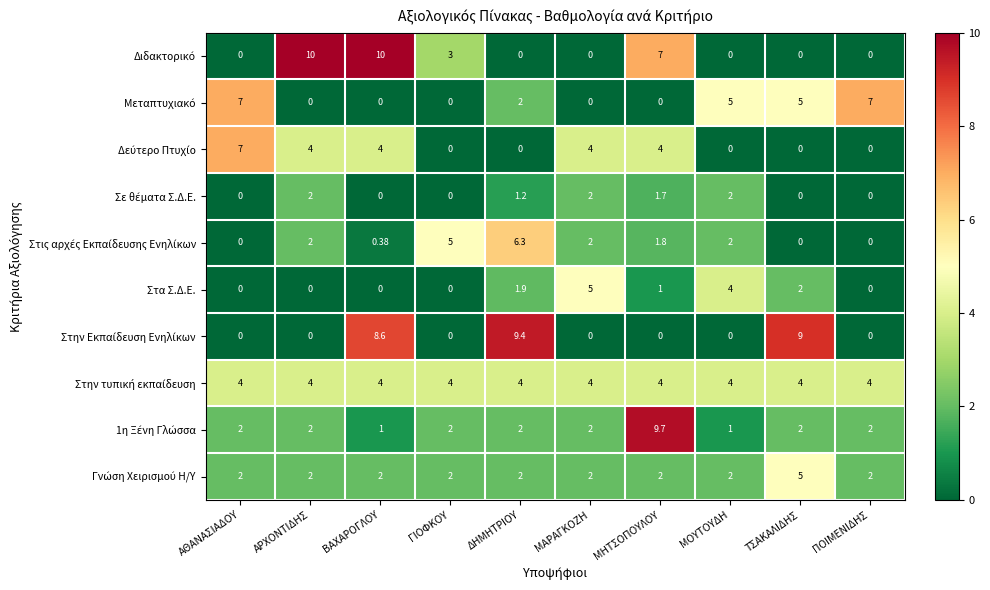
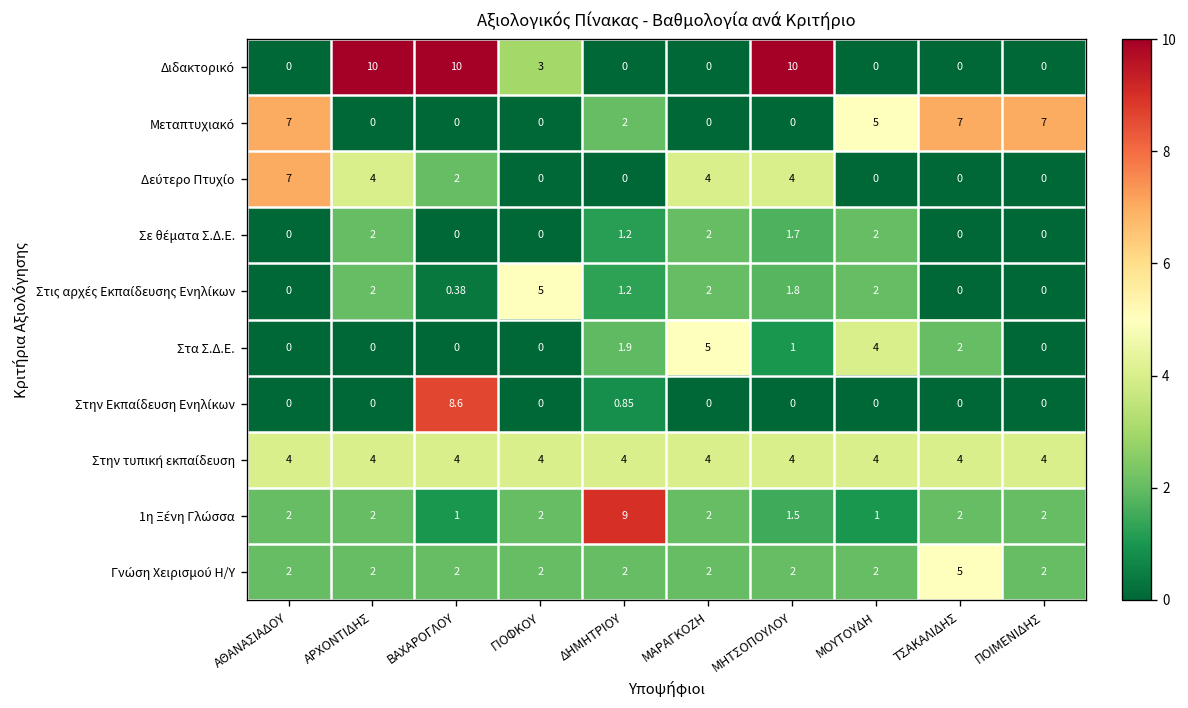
  {
    "Διδακτορικό": {
      "ΑΘΑΝΑΣΙΑΔΟΥ": 0,
      "ΑΡΧΟΝΤΙΔΗΣ": 10,
      "ΒΑΧΑΡΟΓΛΟΥ": 10,
      "ΓΙΟΦΚΟΥ": 3,
      "ΔΗΜΗΤΡΙΟΥ": 0,
      "ΜΑΡΑΓΚΟΖΗ": 0,
-     "ΜΗΤΣΟΠΟΥΛΟΥ": 7,
+     "ΜΗΤΣΟΠΟΥΛΟΥ": 10,
      "ΜΟΥΤΟΥΔΗ": 0,
      "ΤΣΑΚΑΛΙΔΗΣ": 0,
      "ΠΟΙΜΕΝΙΔΗΣ": 0
    },
    "Μεταπτυχιακό": {
      "ΑΘΑΝΑΣΙΑΔΟΥ": 7,
      "ΑΡΧΟΝΤΙΔΗΣ": 0,
      "ΒΑΧΑΡΟΓΛΟΥ": 0,
      "ΓΙΟΦΚΟΥ": 0,
      "ΔΗΜΗΤΡΙΟΥ": 2,
      "ΜΑΡΑΓΚΟΖΗ": 0,
      "ΜΗΤΣΟΠΟΥΛΟΥ": 0,
      "ΜΟΥΤΟΥΔΗ": 5,
-     "ΤΣΑΚΑΛΙΔΗΣ": 5,
+     "ΤΣΑΚΑΛΙΔΗΣ": 7,
      "ΠΟΙΜΕΝΙΔΗΣ": 7
    },
    "Δεύτερο Πτυχίο": {
      "ΑΘΑΝΑΣΙΑΔΟΥ": 7,
      "ΑΡΧΟΝΤΙΔΗΣ": 4,
-     "ΒΑΧΑΡΟΓΛΟΥ": 4,
+     "ΒΑΧΑΡΟΓΛΟΥ": 2,
      "ΓΙΟΦΚΟΥ": 0,
      "ΔΗΜΗΤΡΙΟΥ": 0,
      "ΜΑΡΑΓΚΟΖΗ": 4,
      "ΜΗΤΣΟΠΟΥΛΟΥ": 4,
      "ΜΟΥΤΟΥΔΗ": 0,
      "ΤΣΑΚΑΛΙΔΗΣ": 0,
      "ΠΟΙΜΕΝΙΔΗΣ": 0
    },
    "Σε θέματα Σ.Δ.Ε.": {
      "ΑΘΑΝΑΣΙΑΔΟΥ": 0,
      "ΑΡΧΟΝΤΙΔΗΣ": 2,
      "ΒΑΧΑΡΟΓΛΟΥ": 0,
      "ΓΙΟΦΚΟΥ": 0,
      "ΔΗΜΗΤΡΙΟΥ": 1.2,
      "ΜΑΡΑΓΚΟΖΗ": 2,
      "ΜΗΤΣΟΠΟΥΛΟΥ": 1.7,
      "ΜΟΥΤΟΥΔΗ": 2,
      "ΤΣΑΚΑΛΙΔΗΣ": 0,
      "ΠΟΙΜΕΝΙΔΗΣ": 0
    },
    "Στις αρχές Εκπαίδευσης Ενηλίκων": {
      "ΑΘΑΝΑΣΙΑΔΟΥ": 0,
      "ΑΡΧΟΝΤΙΔΗΣ": 2,
      "ΒΑΧΑΡΟΓΛΟΥ": 0.38,
      "ΓΙΟΦΚΟΥ": 5,
-     "ΔΗΜΗΤΡΙΟΥ": 6.3,
+     "ΔΗΜΗΤΡΙΟΥ": 1.2,
      "ΜΑΡΑΓΚΟΖΗ": 2,
      "ΜΗΤΣΟΠΟΥΛΟΥ": 1.8,
      "ΜΟΥΤΟΥΔΗ": 2,
      "ΤΣΑΚΑΛΙΔΗΣ": 0,
      "ΠΟΙΜΕΝΙΔΗΣ": 0
    },
    "Στα Σ.Δ.Ε.": {
      "ΑΘΑΝΑΣΙΑΔΟΥ": 0,
      "ΑΡΧΟΝΤΙΔΗΣ": 0,
      "ΒΑΧΑΡΟΓΛΟΥ": 0,
      "ΓΙΟΦΚΟΥ": 0,
      "ΔΗΜΗΤΡΙΟΥ": 1.9,
      "ΜΑΡΑΓΚΟΖΗ": 5,
      "ΜΗΤΣΟΠΟΥΛΟΥ": 1,
      "ΜΟΥΤΟΥΔΗ": 4,
      "ΤΣΑΚΑΛΙΔΗΣ": 2,
      "ΠΟΙΜΕΝΙΔΗΣ": 0
    },
    "Στην Εκπαίδευση Ενηλίκων": {
      "ΑΘΑΝΑΣΙΑΔΟΥ": 0,
      "ΑΡΧΟΝΤΙΔΗΣ": 0,
      "ΒΑΧΑΡΟΓΛΟΥ": 8.6,
      "ΓΙΟΦΚΟΥ": 0,
-     "ΔΗΜΗΤΡΙΟΥ": 9.4,
+     "ΔΗΜΗΤΡΙΟΥ": 0.85,
      "ΜΑΡΑΓΚΟΖΗ": 0,
      "ΜΗΤΣΟΠΟΥΛΟΥ": 0,
      "ΜΟΥΤΟΥΔΗ": 0,
-     "ΤΣΑΚΑΛΙΔΗΣ": 9,
+     "ΤΣΑΚΑΛΙΔΗΣ": 0,
      "ΠΟΙΜΕΝΙΔΗΣ": 0
    },
    "Στην τυπική εκπαίδευση": {
      "ΑΘΑΝΑΣΙΑΔΟΥ": 4,
      "ΑΡΧΟΝΤΙΔΗΣ": 4,
      "ΒΑΧΑΡΟΓΛΟΥ": 4,
      "ΓΙΟΦΚΟΥ": 4,
      "ΔΗΜΗΤΡΙΟΥ": 4,
      "ΜΑΡΑΓΚΟΖΗ": 4,
      "ΜΗΤΣΟΠΟΥΛΟΥ": 4,
      "ΜΟΥΤΟΥΔΗ": 4,
      "ΤΣΑΚΑΛΙΔΗΣ": 4,
      "ΠΟΙΜΕΝΙΔΗΣ": 4
    },
    "1η Ξένη Γλώσσα": {
      "ΑΘΑΝΑΣΙΑΔΟΥ": 2,
      "ΑΡΧΟΝΤΙΔΗΣ": 2,
      "ΒΑΧΑΡΟΓΛΟΥ": 1,
      "ΓΙΟΦΚΟΥ": 2,
-     "ΔΗΜΗΤΡΙΟΥ": 2,
+     "ΔΗΜΗΤΡΙΟΥ": 9,
      "ΜΑΡΑΓΚΟΖΗ": 2,
-     "ΜΗΤΣΟΠΟΥΛΟΥ": 9.7,
+     "ΜΗΤΣΟΠΟΥΛΟΥ": 1.5,
      "ΜΟΥΤΟΥΔΗ": 1,
      "ΤΣΑΚΑΛΙΔΗΣ": 2,
      "ΠΟΙΜΕΝΙΔΗΣ": 2
    },
    "Γνώση Χειρισμού Η/Υ": {
      "ΑΘΑΝΑΣΙΑΔΟΥ": 2,
      "ΑΡΧΟΝΤΙΔΗΣ": 2,
      "ΒΑΧΑΡΟΓΛΟΥ": 2,
      "ΓΙΟΦΚΟΥ": 2,
      "ΔΗΜΗΤΡΙΟΥ": 2,
      "ΜΑΡΑΓΚΟΖΗ": 2,
      "ΜΗΤΣΟΠΟΥΛΟΥ": 2,
      "ΜΟΥΤΟΥΔΗ": 2,
      "ΤΣΑΚΑΛΙΔΗΣ": 5,
      "ΠΟΙΜΕΝΙΔΗΣ": 2
    }
  }
